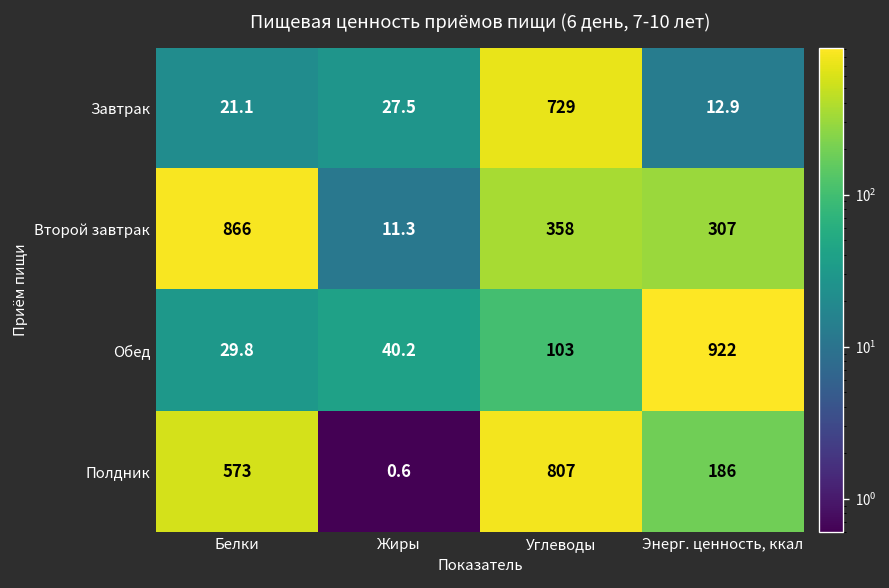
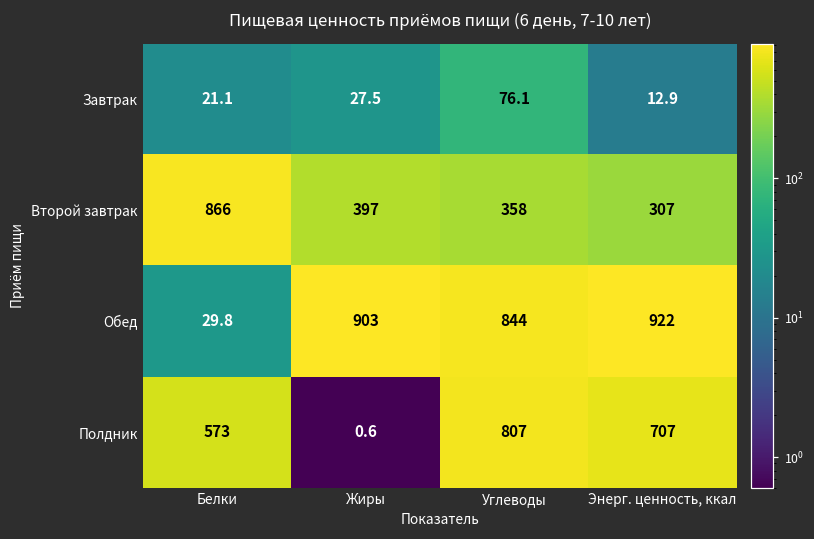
  {
    "Завтрак": {
      "Белки": 21.1,
      "Жиры": 27.5,
-     "Углеводы": 729,
+     "Углеводы": 76.1,
      "Энерг. ценность, ккал": 12.9
    },
    "Второй завтрак": {
      "Белки": 866,
-     "Жиры": 11.3,
+     "Жиры": 397,
      "Углеводы": 358,
      "Энерг. ценность, ккал": 307
    },
    "Обед": {
      "Белки": 29.8,
-     "Жиры": 40.2,
-     "Углеводы": 103,
+     "Жиры": 903,
+     "Углеводы": 844,
      "Энерг. ценность, ккал": 922
    },
    "Полдник": {
      "Белки": 573,
      "Жиры": 0.6,
      "Углеводы": 807,
-     "Энерг. ценность, ккал": 186
+     "Энерг. ценность, ккал": 707
    }
  }
